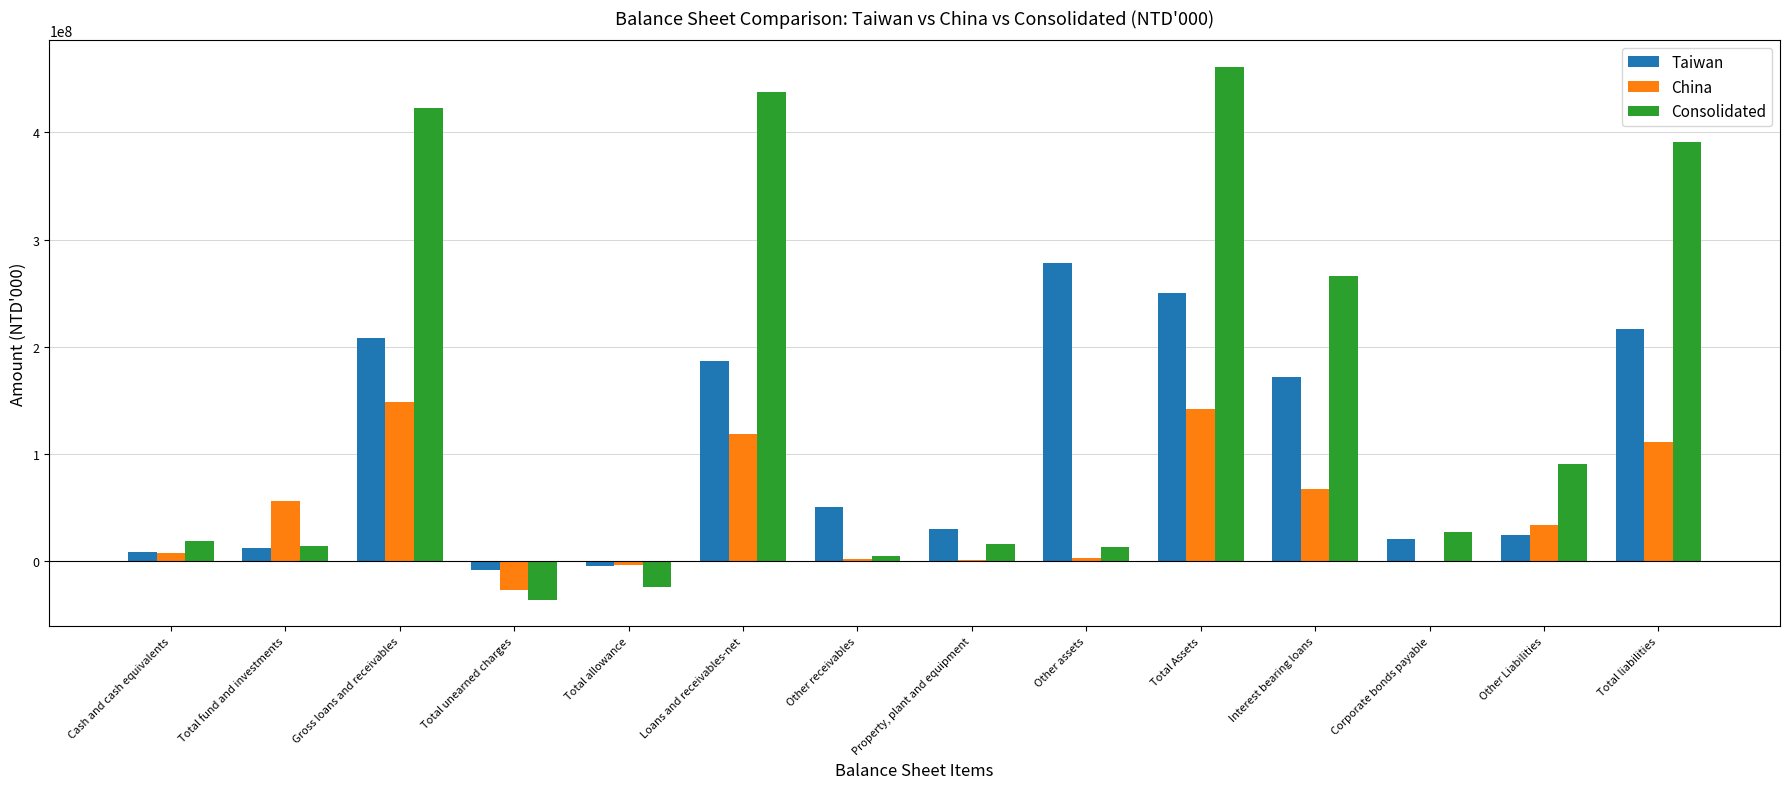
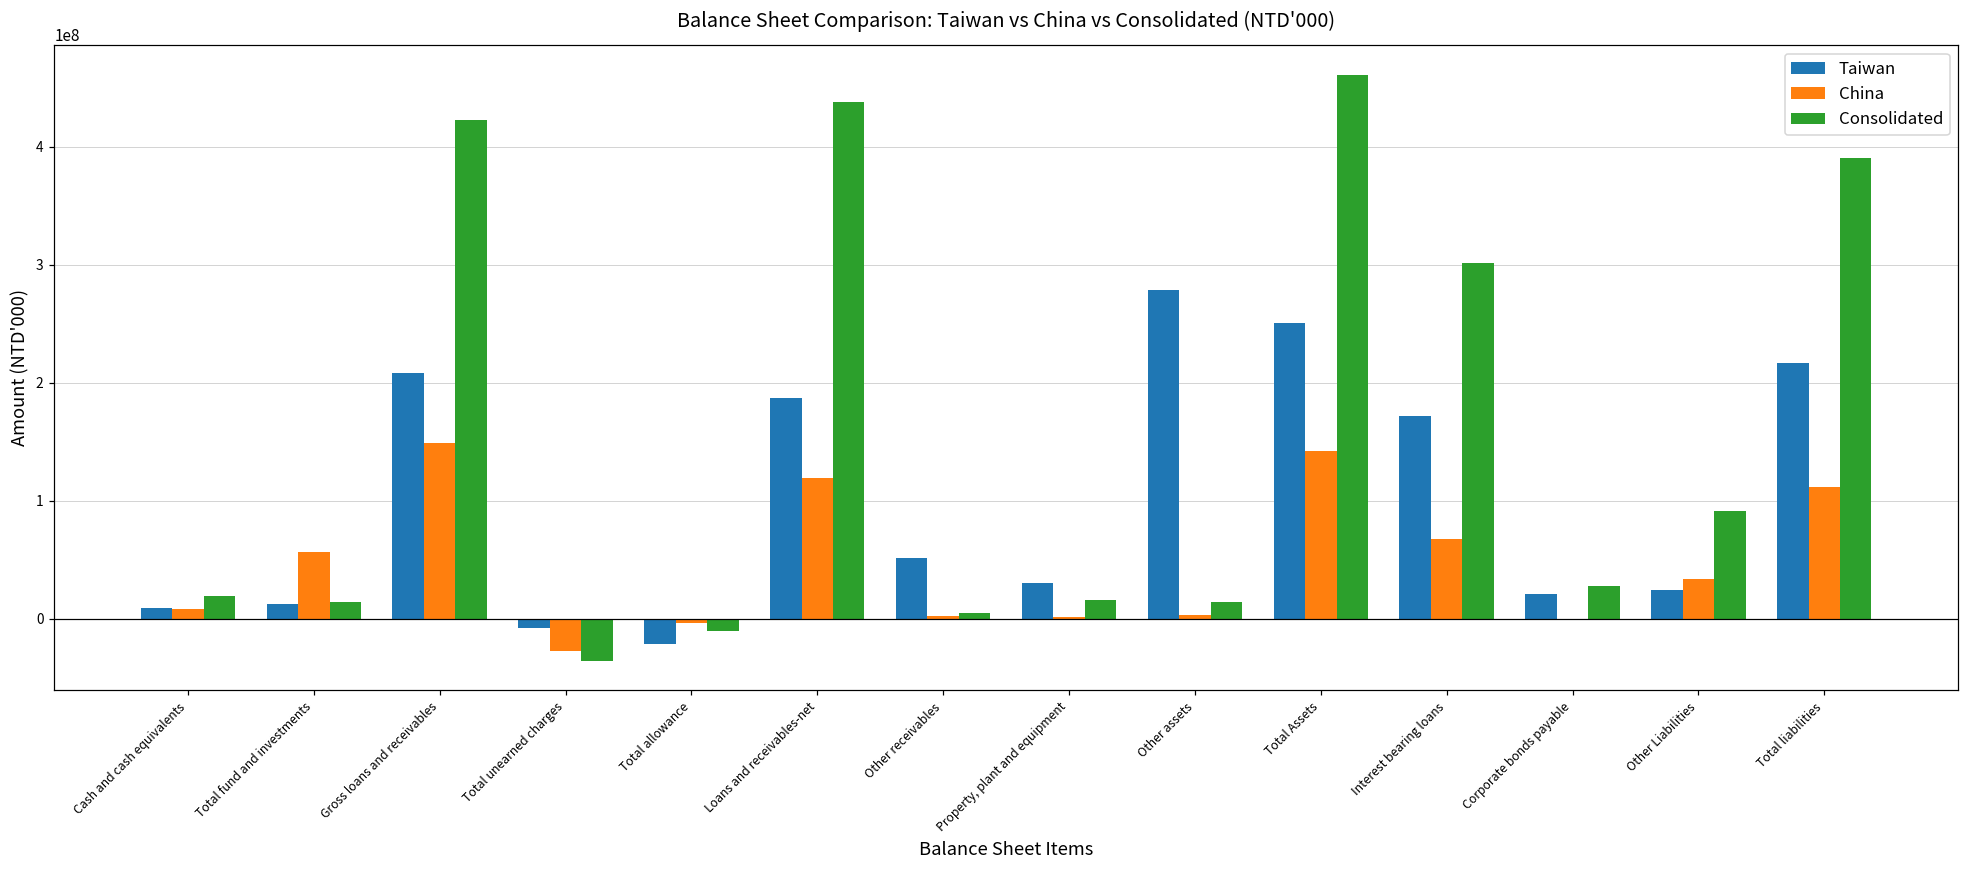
  {
    "Taiwan": {
      "Cash and cash equivalents": 9000000,
      "Total fund and investments": 13000000,
      "Gross loans and receivables": 208000000,
      "Total unearned charges": -8000000,
-     "Total allowance": -4000000,
+     "Total allowance": -22000000,
      "Loans and receivables-net": 187000000,
      "Other receivables": 51000000,
      "Property, plant and equipment": 30000000,
      "Other assets": 279000000,
      "Total Assets": 251000000,
      "Interest bearing loans": 172000000,
      "Corporate bonds payable": 20000000,
      "Other Liabilities": 24000000,
      "Total liabilities": 217000000
    },
    "China": {
      "Cash and cash equivalents": 8000000,
      "Total fund and investments": 56000000,
      "Gross loans and receivables": 149000000,
      "Total unearned charges": -27000000,
      "Total allowance": -4000000,
      "Loans and receivables-net": 119000000,
      "Other assets": 3000000,
      "Total Assets": 142000000,
      "Interest bearing loans": 68000000,
      "Corporate bonds payable": 0,
      "Other Liabilities": 34000000,
      "Total liabilities": 111000000
    },
    "Consolidated": {
      "Cash and cash equivalents": 19000000,
      "Total fund and investments": 14000000,
      "Gross loans and receivables": 423000000,
      "Total unearned charges": -36000000,
-     "Total allowance": -24000000,
+     "Total allowance": -10000000,
      "Loans and receivables-net": 438000000,
      "Other receivables": 5000000,
      "Property, plant and equipment": 16000000,
      "Other assets": 14000000,
      "Total Assets": 461000000,
-     "Interest bearing loans": 266000000,
+     "Interest bearing loans": 301000000,
      "Corporate bonds payable": 27000000,
      "Other Liabilities": 91000000,
      "Total liabilities": 391000000
    }
  }
